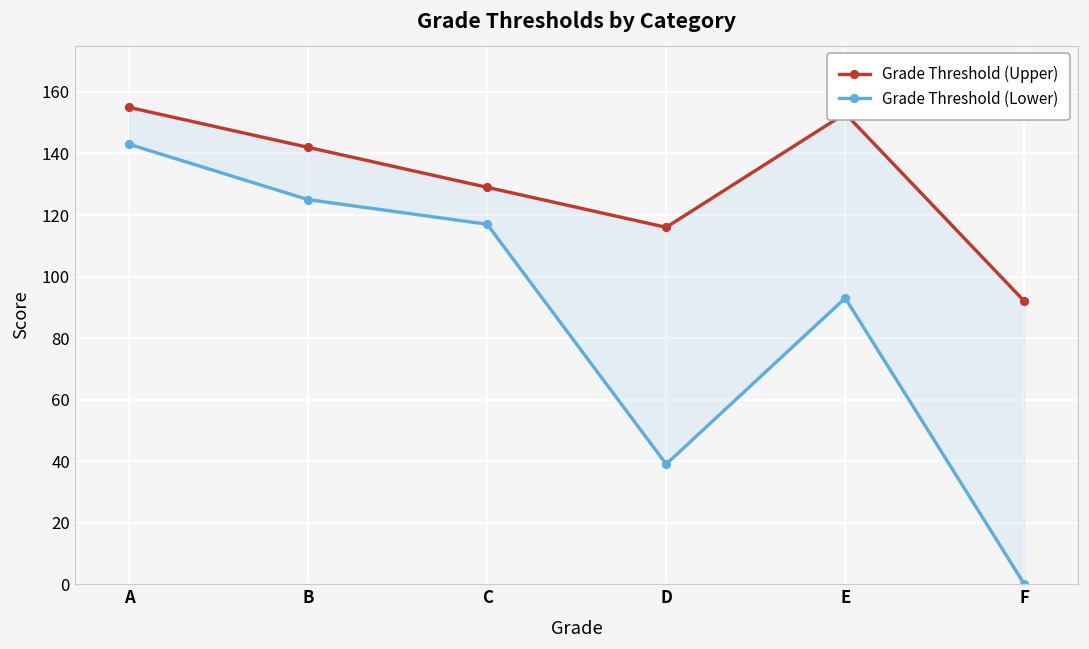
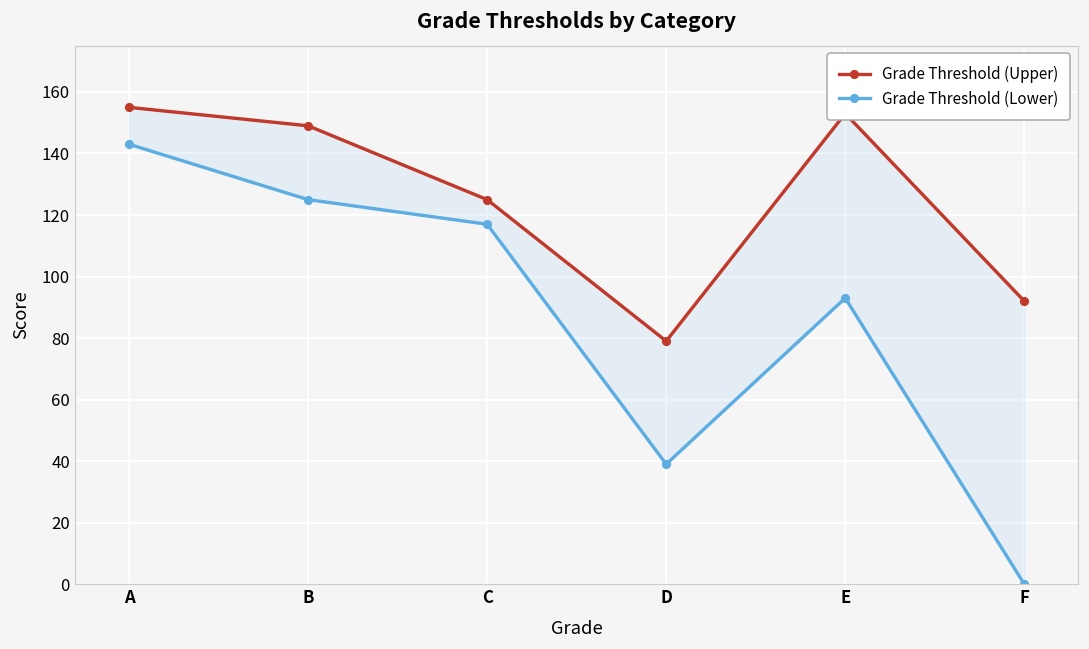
  {
    "Grade Threshold (Upper)": {
      "A": 155,
-     "B": 142,
-     "C": 129,
-     "D": 116,
+     "B": 149,
+     "C": 125,
+     "D": 79,
      "F": 92
    },
    "Grade Threshold (Lower)": {
      "A": 143,
      "B": 125,
      "C": 117,
      "D": 39,
      "E": 93,
      "F": 0
    }
  }
